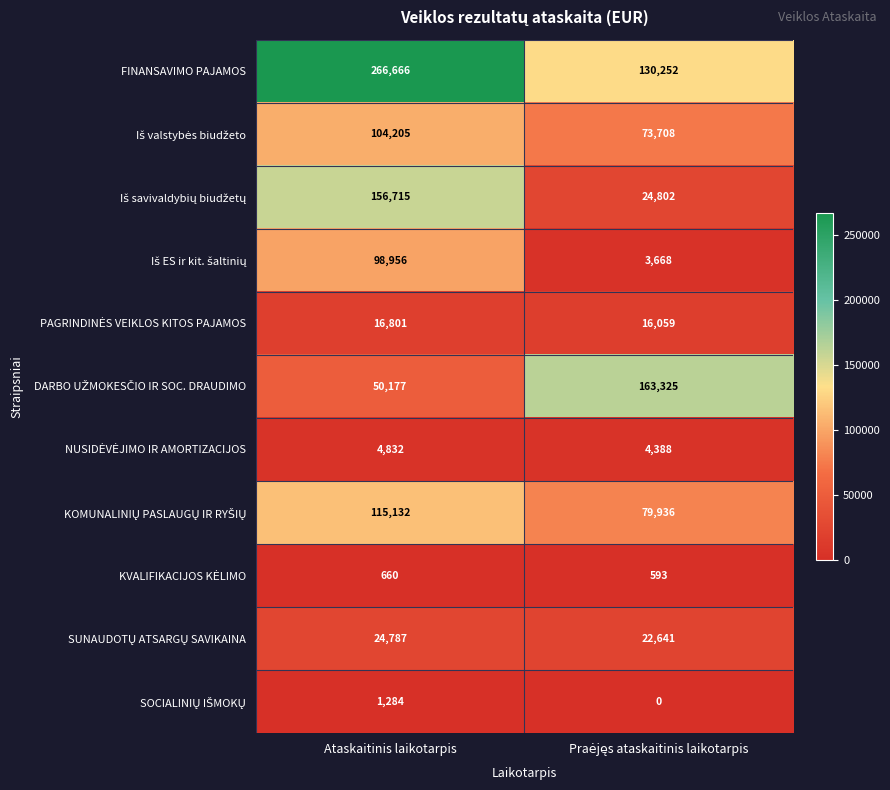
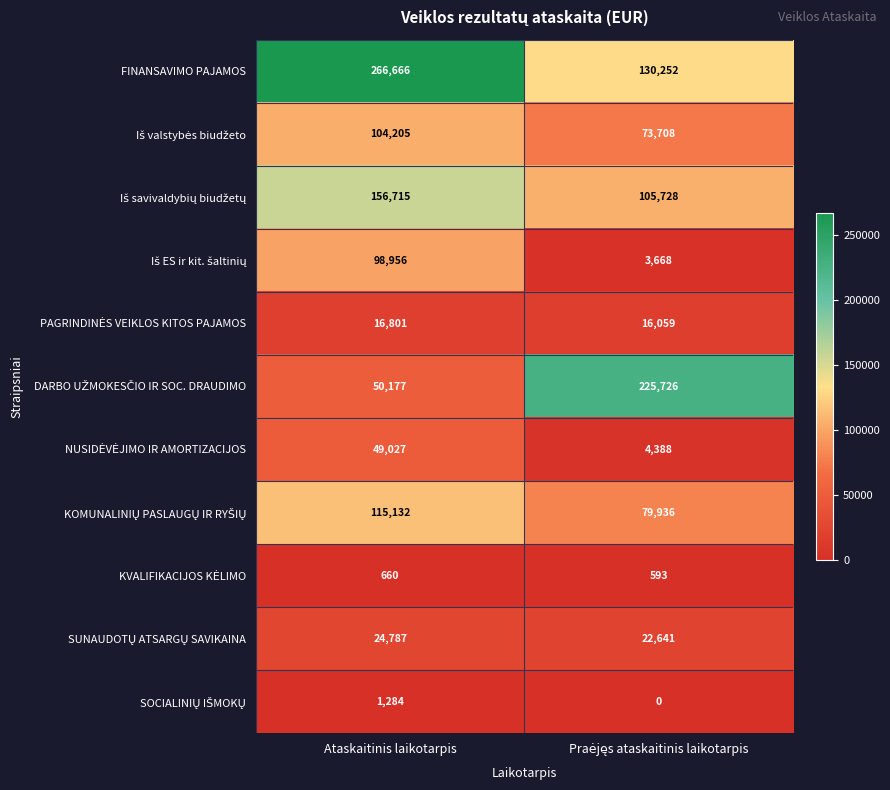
  {
    "FINANSAVIMO PAJAMOS": {
      "Ataskaitinis laikotarpis": "266,666",
      "Praėjęs ataskaitinis laikotarpis": "130,252"
    },
    "Iš valstybės biudžeto": {
      "Ataskaitinis laikotarpis": "104,205",
      "Praėjęs ataskaitinis laikotarpis": "73,708"
    },
    "Iš savivaldybių biudžetų": {
      "Ataskaitinis laikotarpis": "156,715",
-     "Praėjęs ataskaitinis laikotarpis": "24,802"
+     "Praėjęs ataskaitinis laikotarpis": "105,728"
    },
    "Iš ES ir kit. šaltinių": {
      "Ataskaitinis laikotarpis": "98,956",
      "Praėjęs ataskaitinis laikotarpis": "3,668"
    },
    "PAGRINDINĖS VEIKLOS KITOS PAJAMOS": {
      "Ataskaitinis laikotarpis": "16,801",
      "Praėjęs ataskaitinis laikotarpis": "16,059"
    },
    "DARBO UŽMOKESČIO IR SOC. DRAUDIMO": {
      "Ataskaitinis laikotarpis": "50,177",
-     "Praėjęs ataskaitinis laikotarpis": "163,325"
+     "Praėjęs ataskaitinis laikotarpis": "225,726"
    },
    "NUSIDĖVĖJIMO IR AMORTIZACIJOS": {
-     "Ataskaitinis laikotarpis": "4,832",
+     "Ataskaitinis laikotarpis": "49,027",
      "Praėjęs ataskaitinis laikotarpis": "4,388"
    },
    "KOMUNALINIŲ PASLAUGŲ IR RYŠIŲ": {
      "Ataskaitinis laikotarpis": "115,132",
      "Praėjęs ataskaitinis laikotarpis": "79,936"
    },
    "KVALIFIKACIJOS KĖLIMO": {
      "Ataskaitinis laikotarpis": "660",
      "Praėjęs ataskaitinis laikotarpis": "593"
    },
    "SUNAUDOTŲ ATSARGŲ SAVIKAINA": {
      "Ataskaitinis laikotarpis": "24,787",
      "Praėjęs ataskaitinis laikotarpis": "22,641"
    },
    "SOCIALINIŲ IŠMOKŲ": {
      "Ataskaitinis laikotarpis": "1,284",
      "Praėjęs ataskaitinis laikotarpis": "0"
    }
  }
